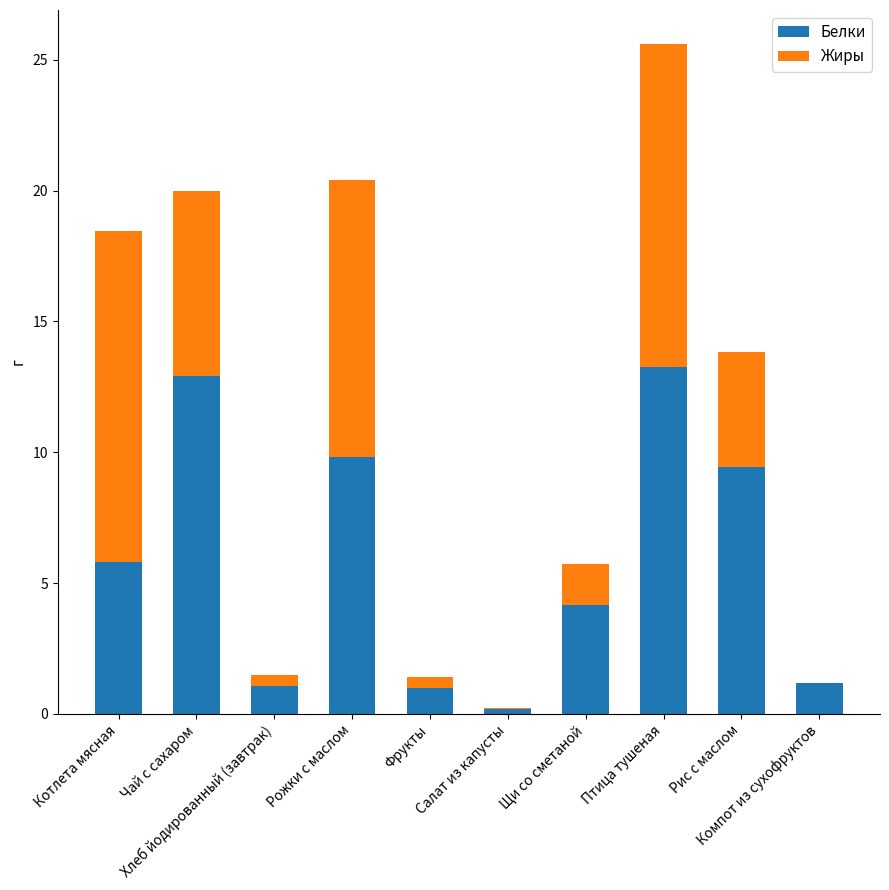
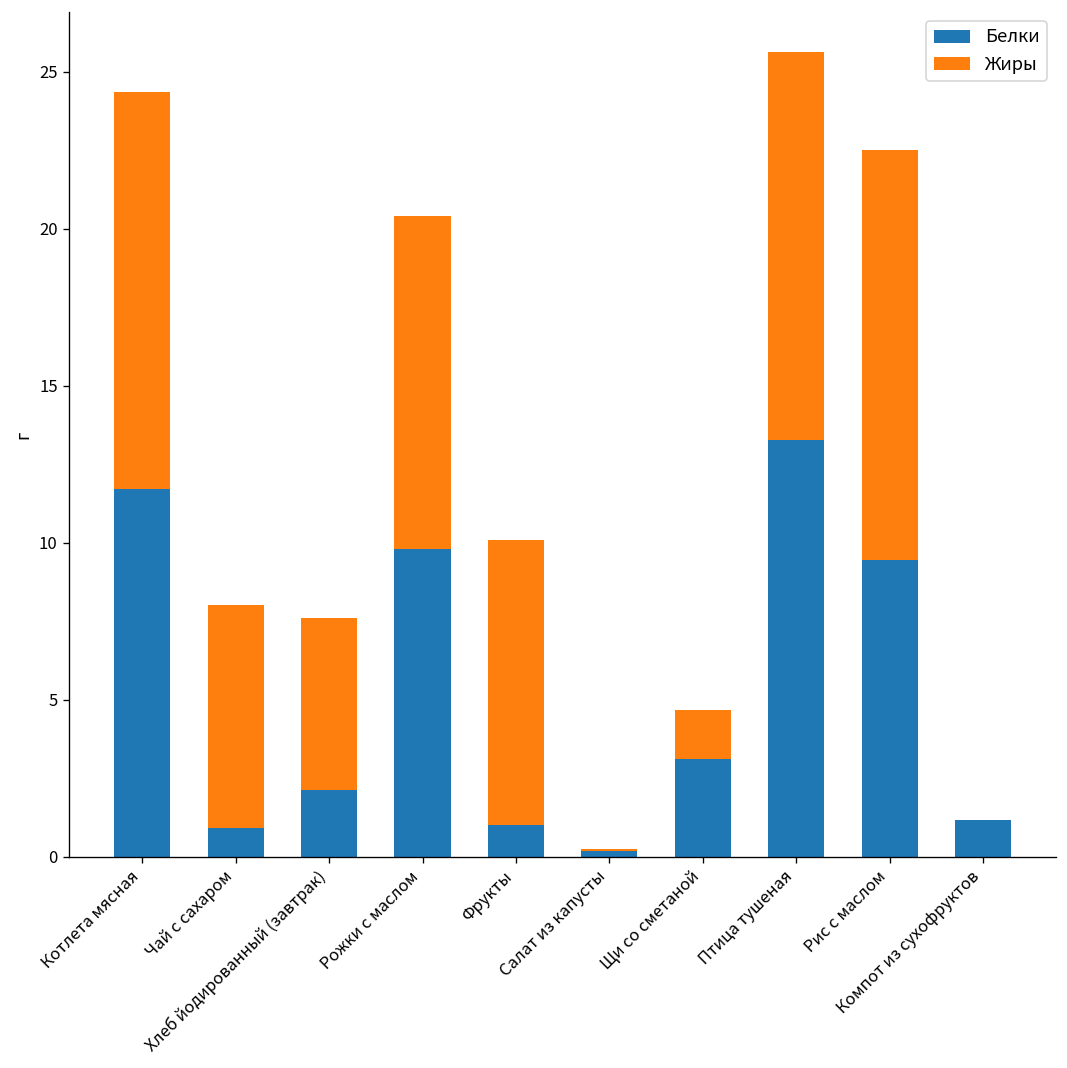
  {
    "Белки": {
-     "Котлета мясная": 5.8,
-     "Чай с сахаром": 12.9,
-     "Хлеб йодированный (завтрак)": 1.1,
+     "Котлета мясная": 11.7,
+     "Чай с сахаром": 0.9,
+     "Хлеб йодированный (завтрак)": 2.1,
      "Рожки с маслом": 9.8,
      "Фрукты": 1.0,
      "Салат из капусты": 0.2,
-     "Щи со сметаной": 4.2,
+     "Щи со сметаной": 3.1,
      "Птица тушеная": 13.3,
      "Рис с маслом": 9.4,
      "Компот из сухофруктов": 1.2
    },
    "Жиры": {
      "Котлета мясная": 12.6,
      "Чай с сахаром": 7.1,
-     "Хлеб йодированный (завтрак)": 0.4,
+     "Хлеб йодированный (завтрак)": 5.5,
      "Рожки с маслом": 10.6,
-     "Фрукты": 0.4,
+     "Фрукты": 9.1,
      "Щи со сметаной": 1.6,
      "Птица тушеная": 12.4,
-     "Рис с маслом": 4.4,
+     "Рис с маслом": 13.1,
      "Компот из сухофруктов": 0.0
    }
  }
